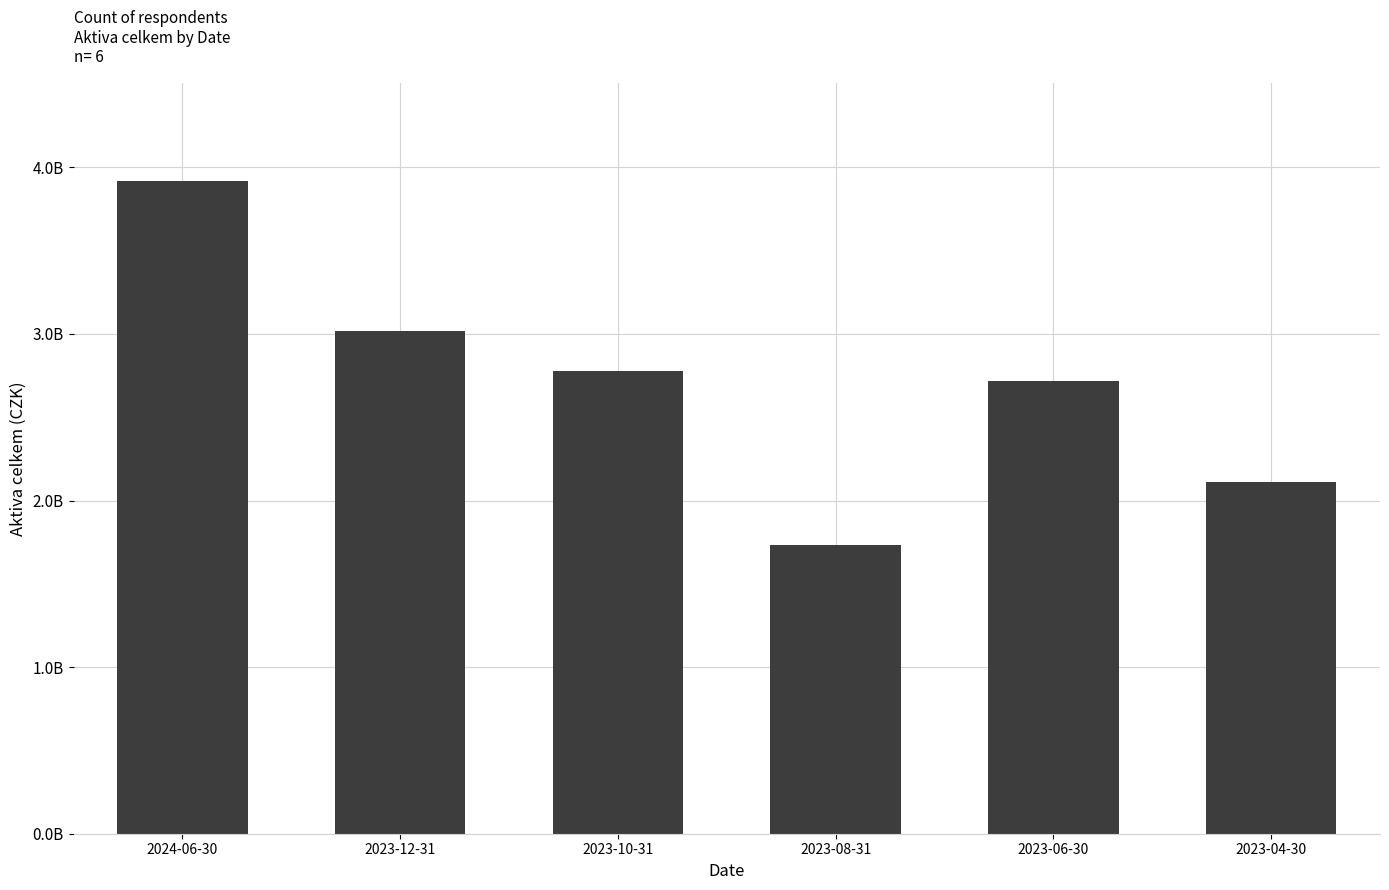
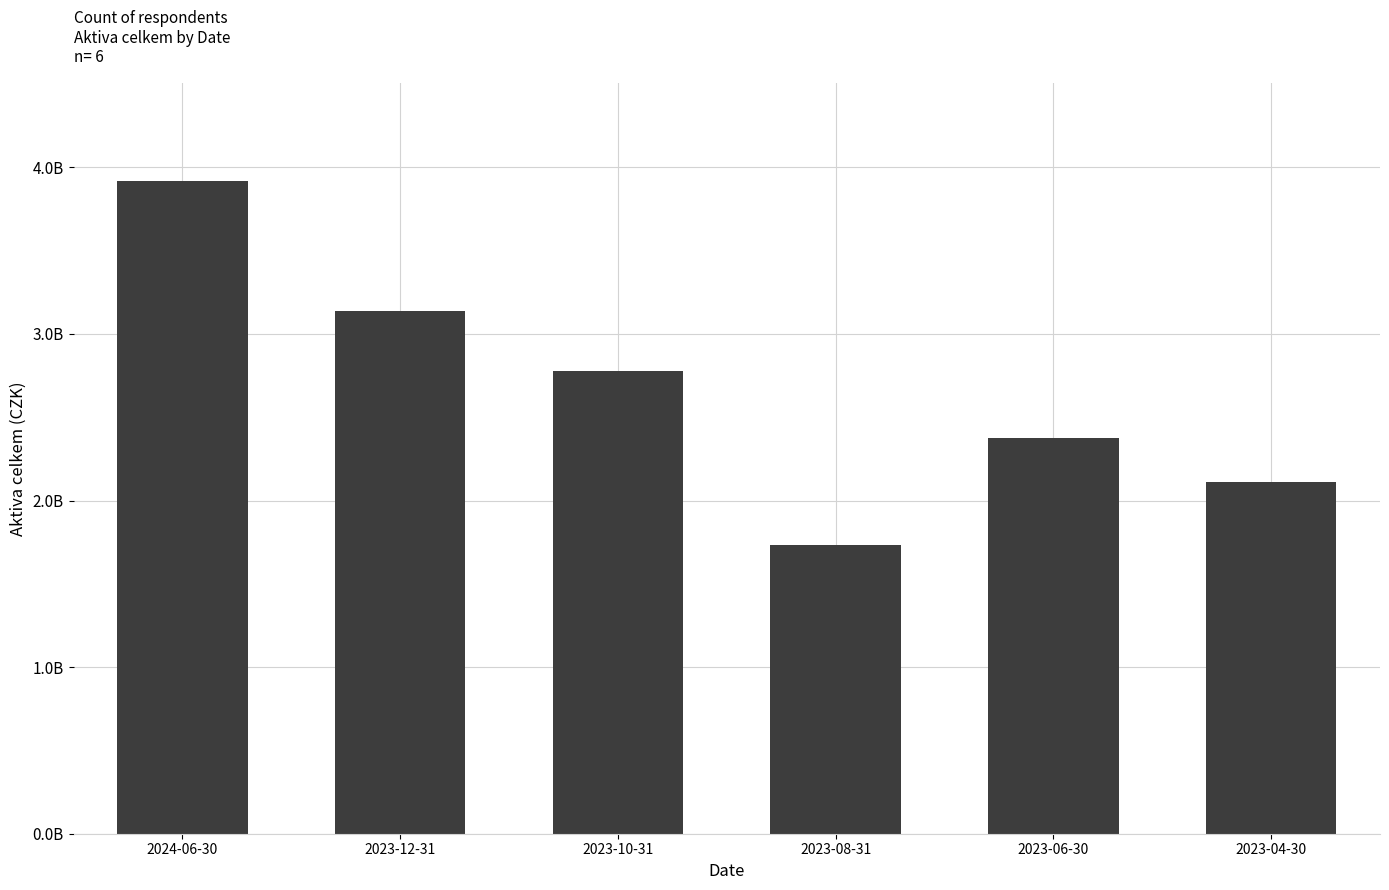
  {
    "2024-06-30": 3920000000,
-   "2023-12-31": 3020000000,
+   "2023-12-31": 3140000000,
    "2023-10-31": 2780000000,
    "2023-08-31": 1730000000,
-   "2023-06-30": 2720000000,
+   "2023-06-30": 2380000000,
    "2023-04-30": 2110000000
  }
